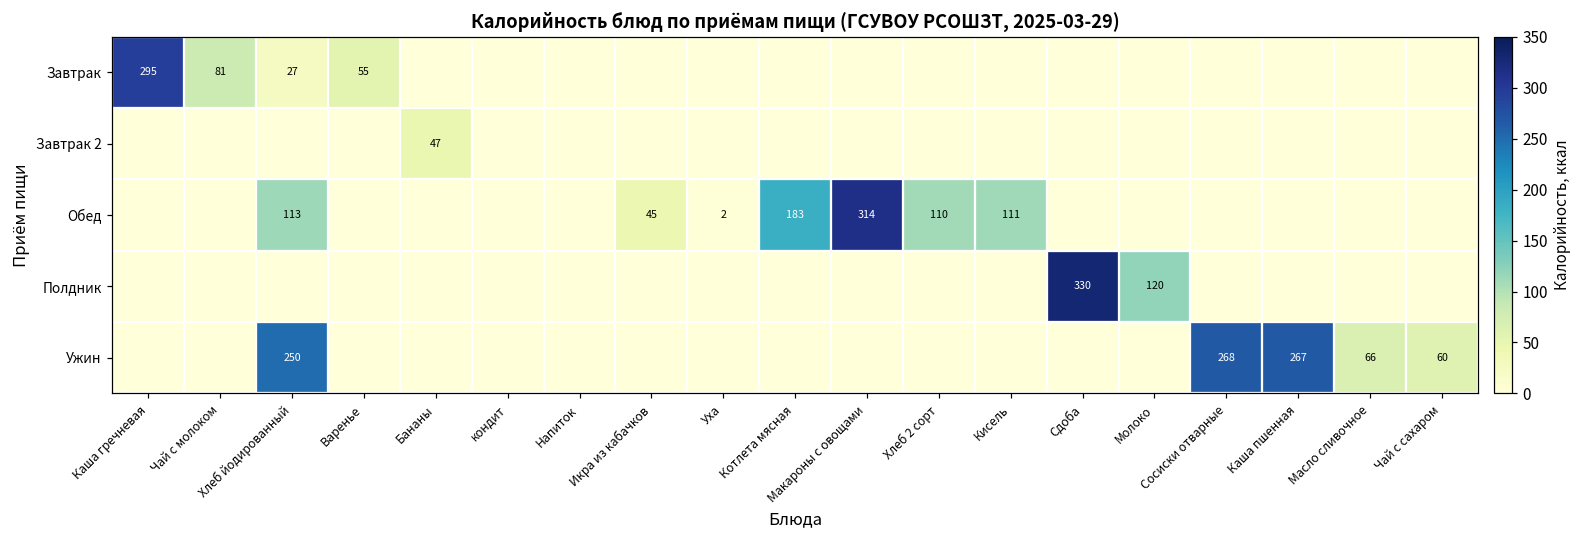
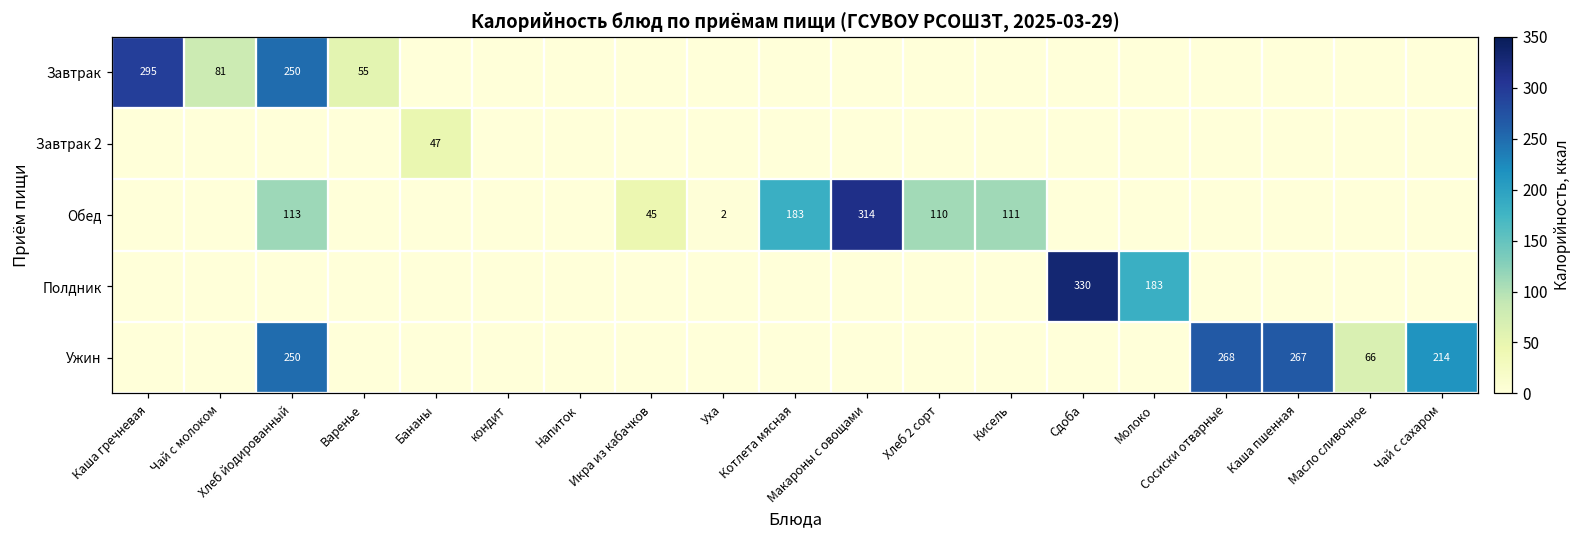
  {
    "Завтрак": {
      "Каша гречневая": 295,
      "Чай с молоком": 81,
-     "Хлеб йодированный": 27,
+     "Хлеб йодированный": 250,
      "Варенье": 55
    },
    "Завтрак 2": {
      "Бананы": 47
    },
    "Обед": {
      "Хлеб йодированный": 113,
      "Икра из кабачков": 45,
      "Уха": 2,
      "Котлета мясная": 183,
      "Макароны с овощами": 314,
      "Хлеб 2 сорт": 110,
      "Кисель": 111
    },
    "Полдник": {
      "Сдоба": 330,
-     "Молоко": 120
+     "Молоко": 183
    },
    "Ужин": {
      "Хлеб йодированный": 250,
      "Сосиски отварные": 268,
      "Каша пшенная": 267,
      "Масло сливочное": 66,
-     "Чай с сахаром": 60
+     "Чай с сахаром": 214
    }
  }
